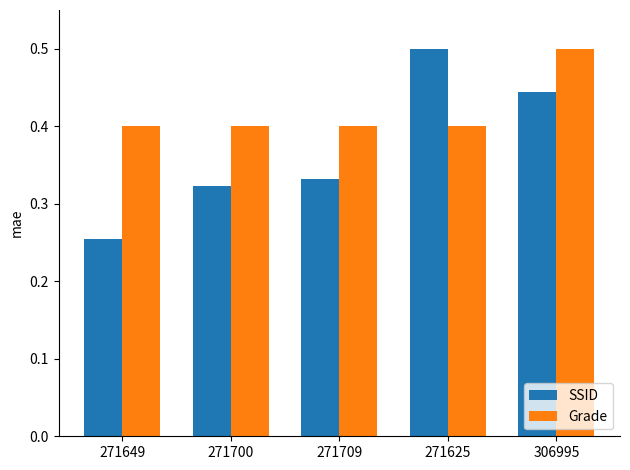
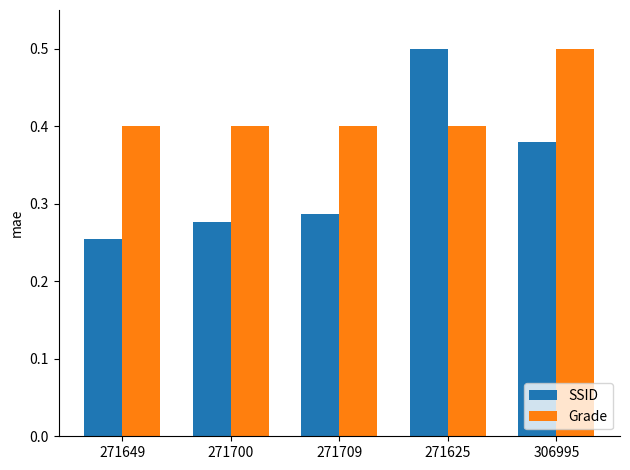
  {
    "SSID": {
      "271649": 0.25,
-     "271700": 0.32,
-     "271709": 0.33,
+     "271700": 0.28,
+     "271709": 0.29,
      "271625": 0.50,
-     "306995": 0.44
+     "306995": 0.38
    },
    "Grade": {
      "271649": 0.40,
      "271700": 0.40,
      "271709": 0.40,
      "271625": 0.40,
      "306995": 0.50
    }
  }
